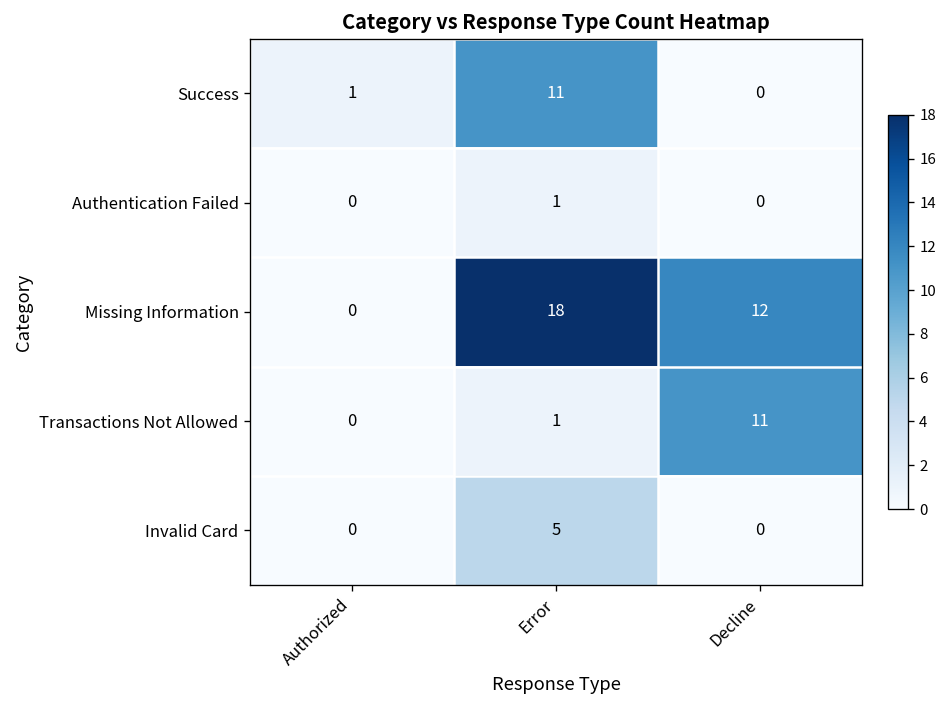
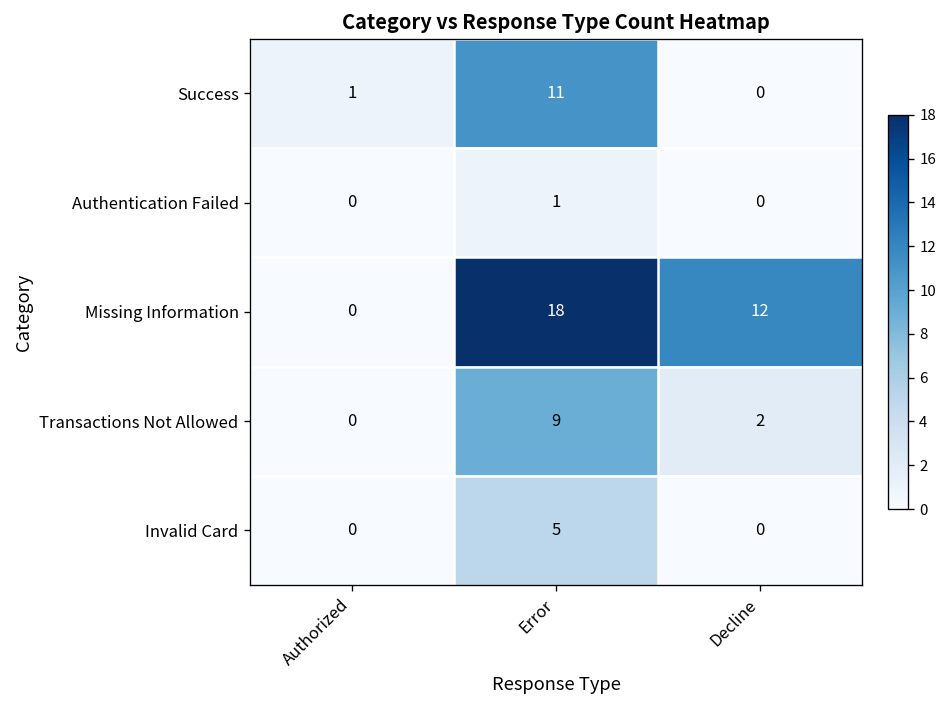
  {
    "Success": {
      "Authorized": 1,
      "Error": 11,
      "Decline": 0
    },
    "Authentication Failed": {
      "Authorized": 0,
      "Error": 1,
      "Decline": 0
    },
    "Missing Information": {
      "Authorized": 0,
      "Error": 18,
      "Decline": 12
    },
    "Transactions Not Allowed": {
      "Authorized": 0,
-     "Error": 1,
-     "Decline": 11
+     "Error": 9,
+     "Decline": 2
    },
    "Invalid Card": {
      "Authorized": 0,
      "Error": 5,
      "Decline": 0
    }
  }
